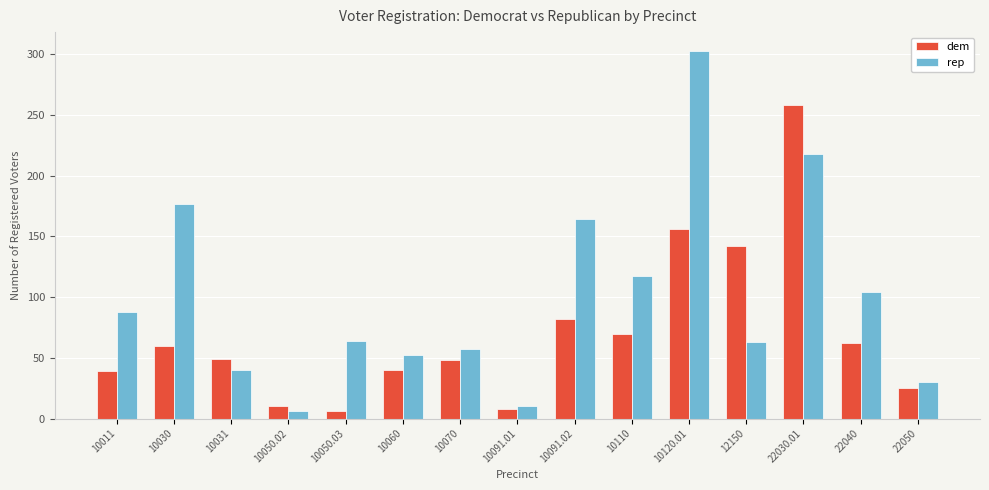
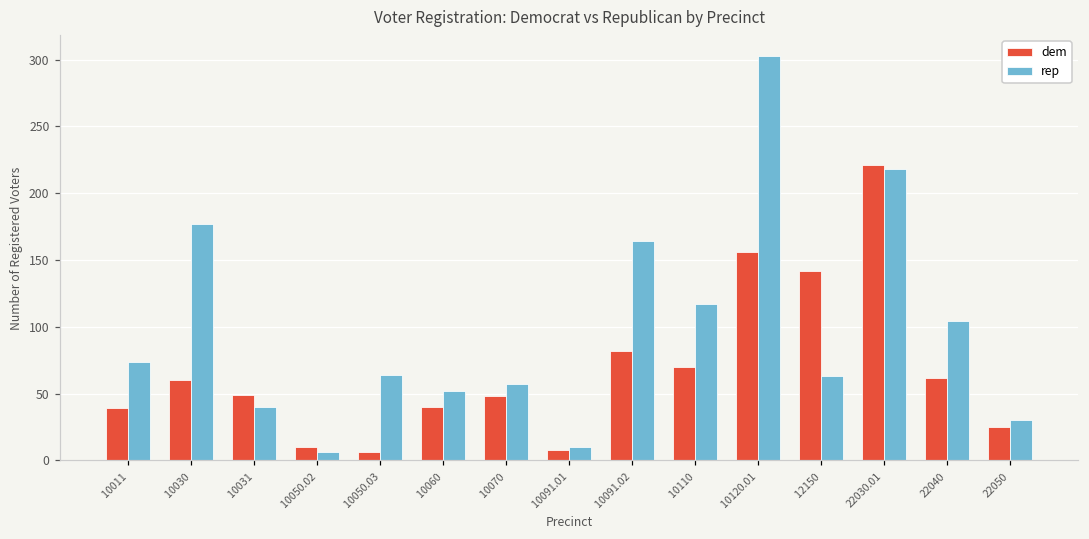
  {
    "dem": {
      "10011": 39,
      "10030": 60,
      "10031": 49,
      "10050.02": 10,
      "10050.03": 6,
      "10060": 40,
      "10070": 48,
      "10091.01": 8,
      "10091.02": 82,
      "10110": 70,
      "10120.01": 156,
      "12150": 142,
-     "22030.01": 258,
+     "22030.01": 221,
      "22040": 62,
      "22050": 25
    },
    "rep": {
-     "10011": 88,
+     "10011": 74,
      "10030": 177,
      "10031": 40,
      "10050.02": 6,
      "10050.03": 64,
      "10060": 52,
      "10070": 57,
      "10091.01": 10,
      "10091.02": 164,
      "10110": 117,
      "10120.01": 303,
      "12150": 63,
      "22030.01": 218,
      "22040": 104,
      "22050": 30
    }
  }
